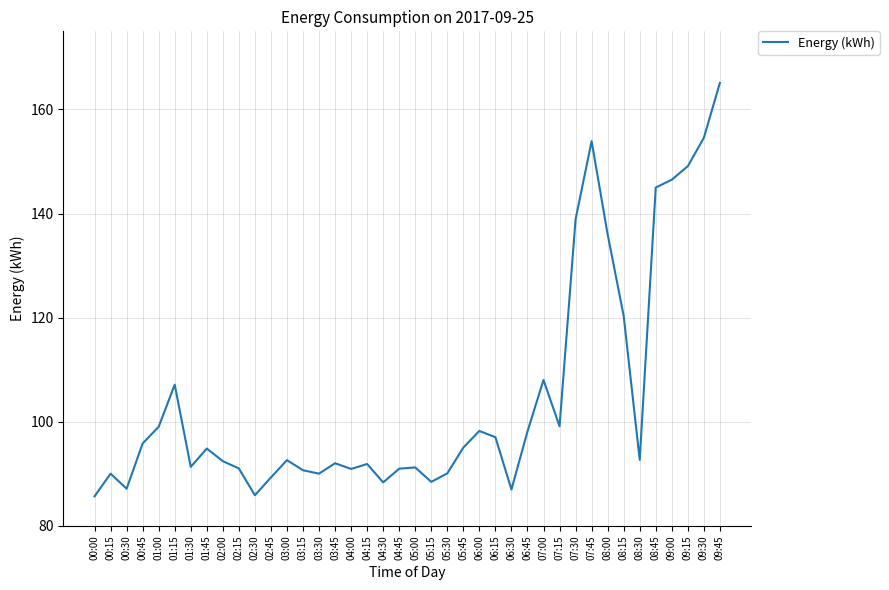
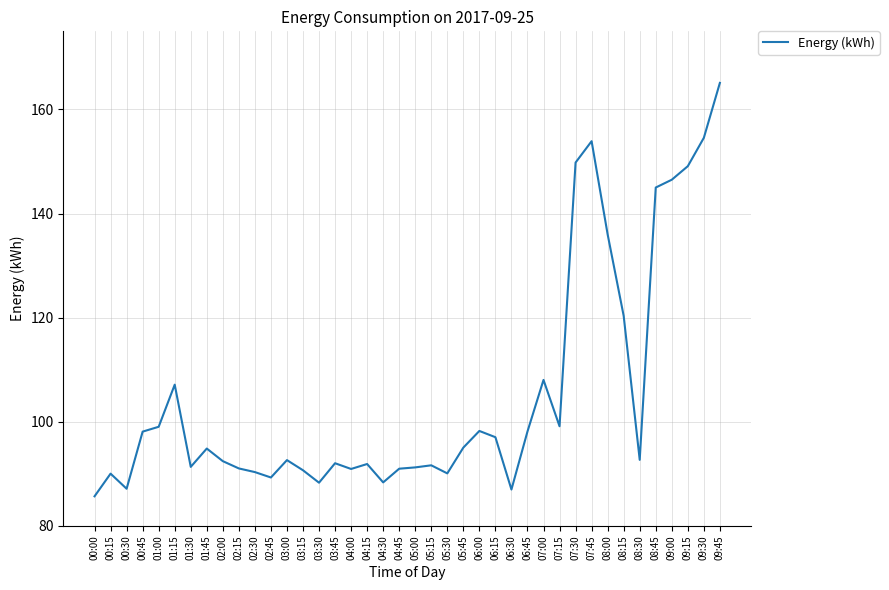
  {
    "00:00": 86,
    "00:15": 90,
    "00:30": 87,
-   "00:45": 96,
+   "00:45": 98,
    "01:00": 99,
    "01:15": 107,
    "01:30": 91,
    "01:45": 95,
    "02:00": 92,
    "02:15": 91,
-   "02:30": 86,
+   "02:30": 90,
    "02:45": 89,
    "03:00": 93,
    "03:15": 91,
-   "03:30": 90,
+   "03:30": 88,
    "03:45": 92,
    "04:00": 91,
    "04:15": 92,
    "04:30": 88,
    "04:45": 91,
    "05:00": 91,
-   "05:15": 88,
+   "05:15": 92,
    "05:30": 90,
    "05:45": 95,
    "06:00": 98,
    "06:15": 97,
    "06:30": 87,
    "06:45": 98,
    "07:00": 108,
    "07:15": 99,
-   "07:30": 139,
+   "07:30": 150,
    "07:45": 154,
    "08:00": 136,
    "08:15": 120,
    "08:30": 93,
    "08:45": 145,
    "09:00": 147,
    "09:15": 149,
    "09:30": 155,
    "09:45": 165
  }
